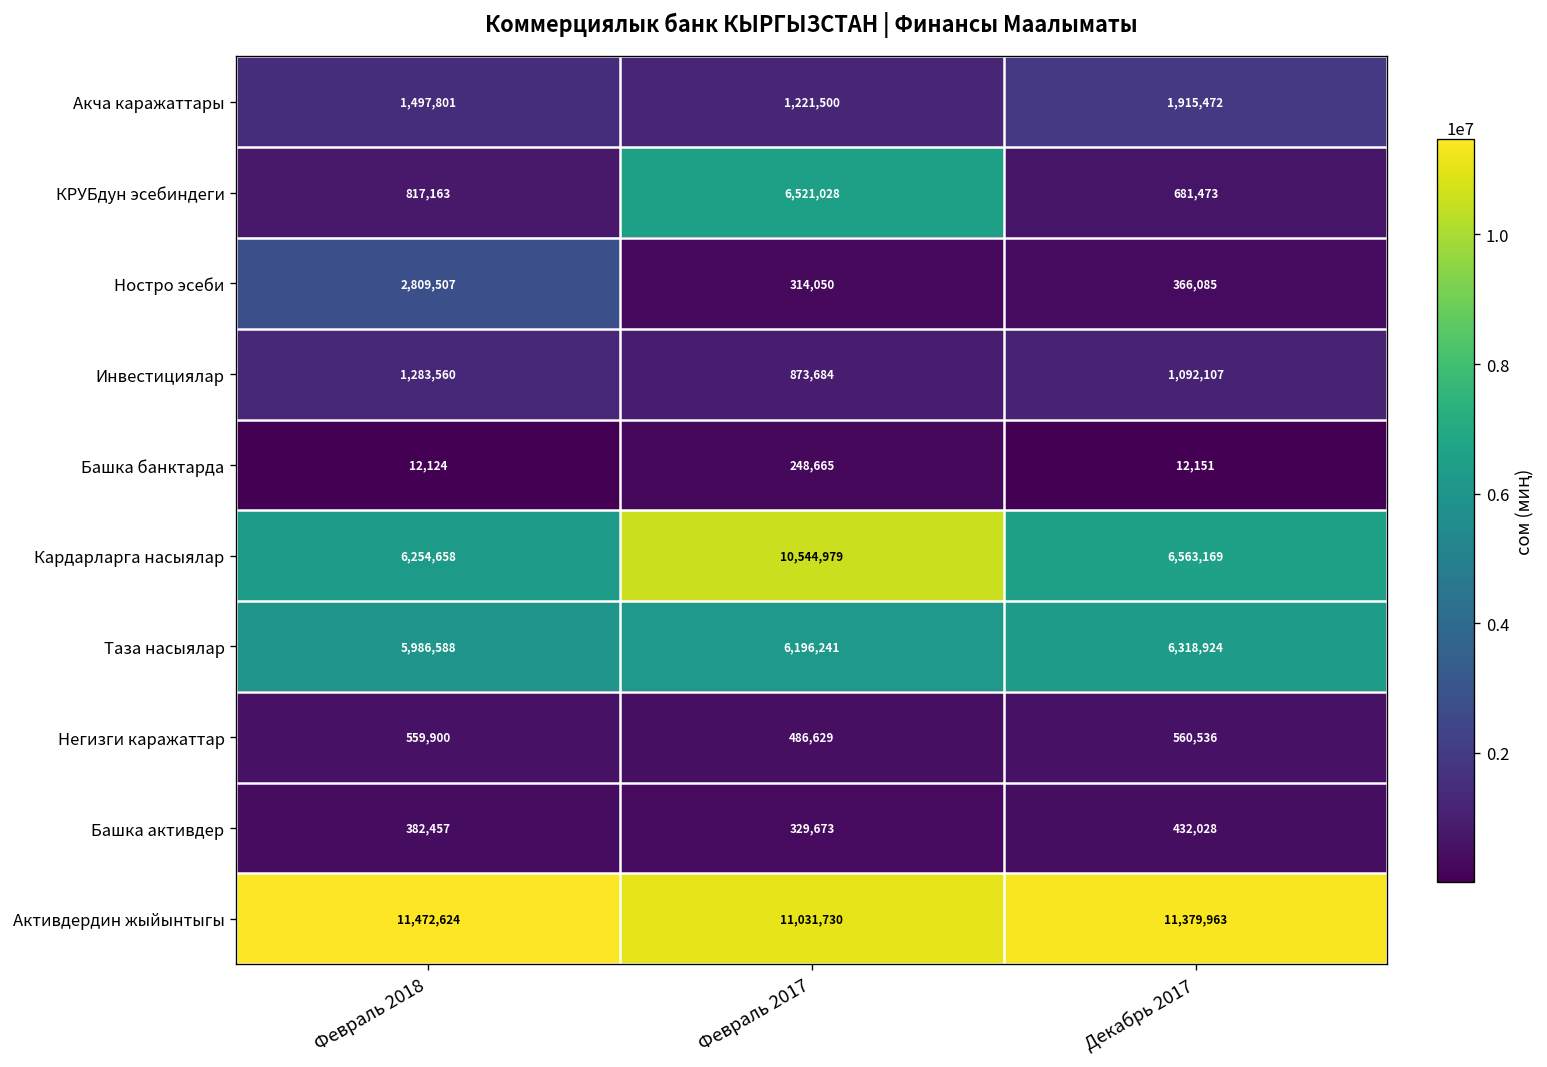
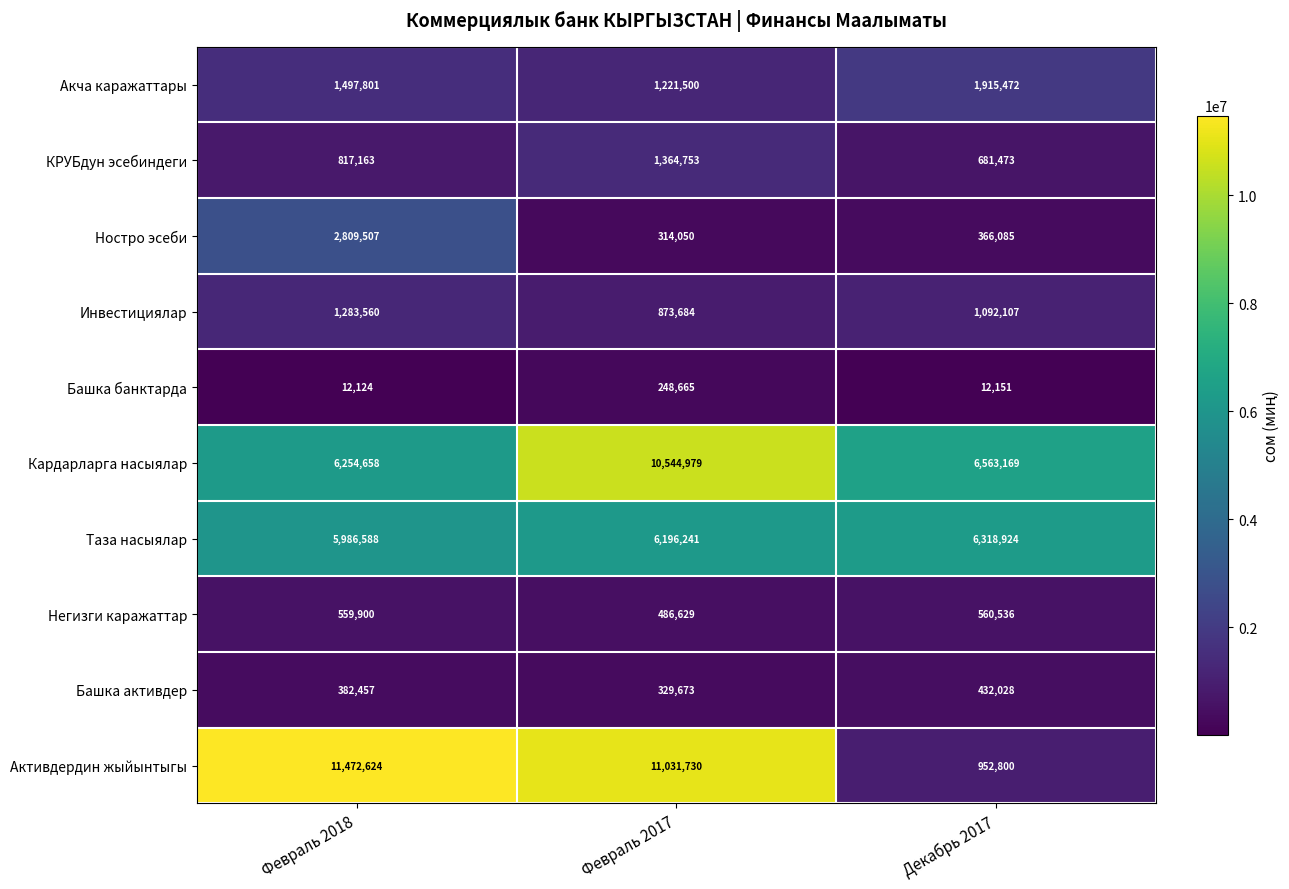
  {
    "Акча каражаттары": {
      "Февраль 2018": "1,497,801",
      "Февраль 2017": "1,221,500",
      "Декабрь 2017": "1,915,472"
    },
    "КРУБдун эсебиндеги": {
      "Февраль 2018": "817,163",
-     "Февраль 2017": "6,521,028",
+     "Февраль 2017": "1,364,753",
      "Декабрь 2017": "681,473"
    },
    "Ностро эсеби": {
      "Февраль 2018": "2,809,507",
      "Февраль 2017": "314,050",
      "Декабрь 2017": "366,085"
    },
    "Инвестициялар": {
      "Февраль 2018": "1,283,560",
      "Февраль 2017": "873,684",
      "Декабрь 2017": "1,092,107"
    },
    "Башка банктарда": {
      "Февраль 2018": "12,124",
      "Февраль 2017": "248,665",
      "Декабрь 2017": "12,151"
    },
    "Кардарларга насыялар": {
      "Февраль 2018": "6,254,658",
      "Февраль 2017": "10,544,979",
      "Декабрь 2017": "6,563,169"
    },
    "Таза насыялар": {
      "Февраль 2018": "5,986,588",
      "Февраль 2017": "6,196,241",
      "Декабрь 2017": "6,318,924"
    },
    "Негизги каражаттар": {
      "Февраль 2018": "559,900",
      "Февраль 2017": "486,629",
      "Декабрь 2017": "560,536"
    },
    "Башка активдер": {
      "Февраль 2018": "382,457",
      "Февраль 2017": "329,673",
      "Декабрь 2017": "432,028"
    },
    "Активдердин жыйынтыгы": {
      "Февраль 2018": "11,472,624",
      "Февраль 2017": "11,031,730",
-     "Декабрь 2017": "11,379,963"
+     "Декабрь 2017": "952,800"
    }
  }
